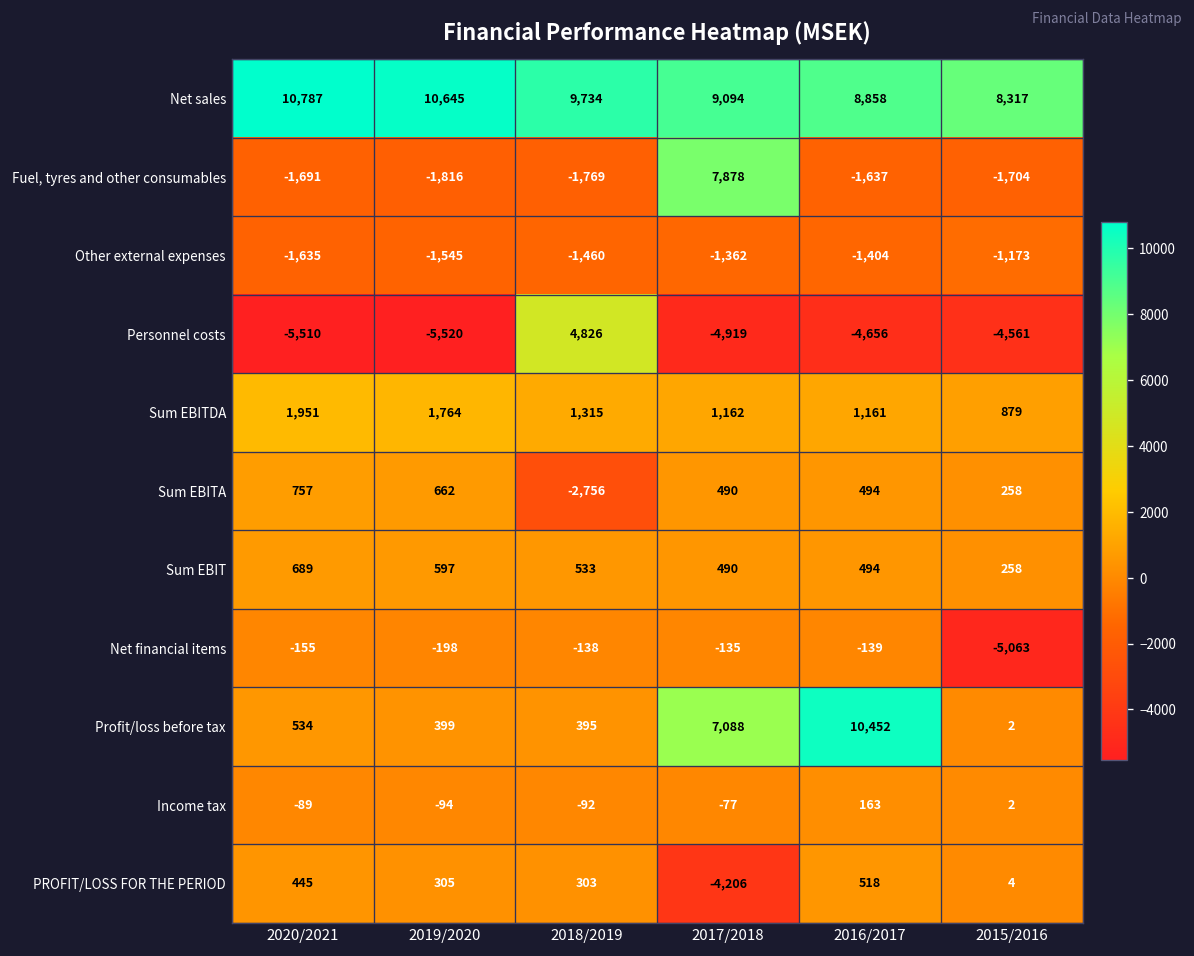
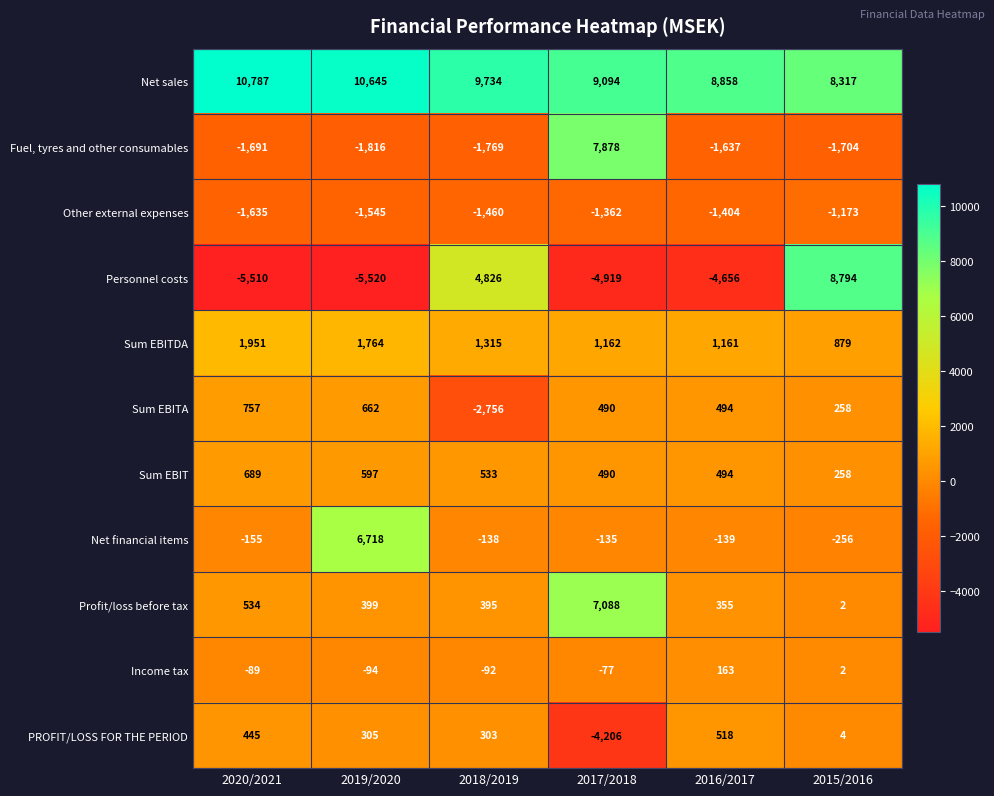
  {
    "Net sales": {
      "2020/2021": "10,787",
      "2019/2020": "10,645",
      "2018/2019": "9,734",
      "2017/2018": "9,094",
      "2016/2017": "8,858",
      "2015/2016": "8,317"
    },
    "Fuel, tyres and other consumables": {
      "2020/2021": "-1,691",
      "2019/2020": "-1,816",
      "2018/2019": "-1,769",
      "2017/2018": "7,878",
      "2016/2017": "-1,637",
      "2015/2016": "-1,704"
    },
    "Other external expenses": {
      "2020/2021": "-1,635",
      "2019/2020": "-1,545",
      "2018/2019": "-1,460",
      "2017/2018": "-1,362",
      "2016/2017": "-1,404",
      "2015/2016": "-1,173"
    },
    "Personnel costs": {
      "2020/2021": "-5,510",
      "2019/2020": "-5,520",
      "2018/2019": "4,826",
      "2017/2018": "-4,919",
      "2016/2017": "-4,656",
-     "2015/2016": "-4,561"
+     "2015/2016": "8,794"
    },
    "Sum EBITDA": {
      "2020/2021": "1,951",
      "2019/2020": "1,764",
      "2018/2019": "1,315",
      "2017/2018": "1,162",
      "2016/2017": "1,161",
      "2015/2016": "879"
    },
    "Sum EBITA": {
      "2020/2021": "757",
      "2019/2020": "662",
      "2018/2019": "-2,756",
      "2017/2018": "490",
      "2016/2017": "494",
      "2015/2016": "258"
    },
    "Sum EBIT": {
      "2020/2021": "689",
      "2019/2020": "597",
      "2018/2019": "533",
      "2017/2018": "490",
      "2016/2017": "494",
      "2015/2016": "258"
    },
    "Net financial items": {
      "2020/2021": "-155",
-     "2019/2020": "-198",
+     "2019/2020": "6,718",
      "2018/2019": "-138",
      "2017/2018": "-135",
      "2016/2017": "-139",
-     "2015/2016": "-5,063"
+     "2015/2016": "-256"
    },
    "Profit/loss before tax": {
      "2020/2021": "534",
      "2019/2020": "399",
      "2018/2019": "395",
      "2017/2018": "7,088",
-     "2016/2017": "10,452",
+     "2016/2017": "355",
      "2015/2016": "2"
    },
    "Income tax": {
      "2020/2021": "-89",
      "2019/2020": "-94",
      "2018/2019": "-92",
      "2017/2018": "-77",
      "2016/2017": "163",
      "2015/2016": "2"
    },
    "PROFIT/LOSS FOR THE PERIOD": {
      "2020/2021": "445",
      "2019/2020": "305",
      "2018/2019": "303",
      "2017/2018": "-4,206",
      "2016/2017": "518",
      "2015/2016": "4"
    }
  }
